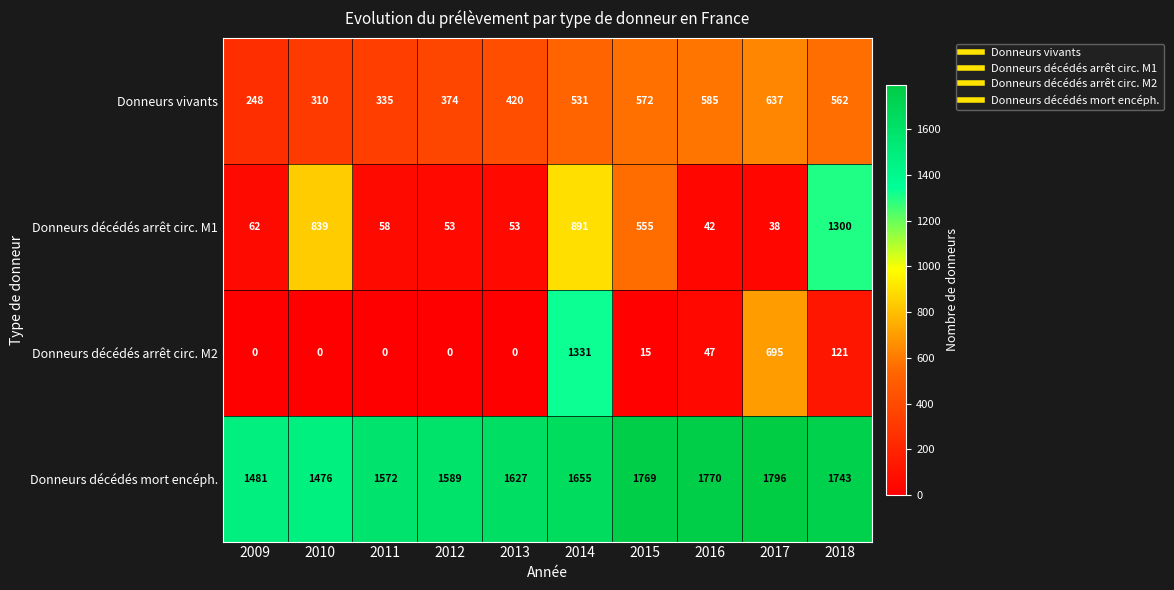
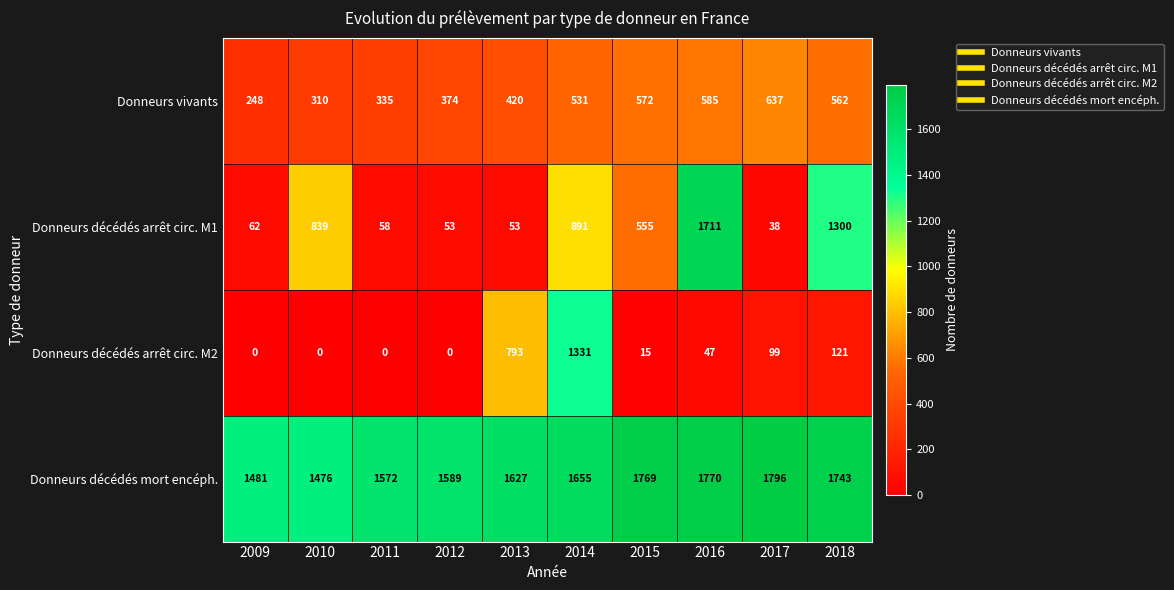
  {
    "Donneurs vivants": {
      "2009": 248,
      "2010": 310,
      "2011": 335,
      "2012": 374,
      "2013": 420,
      "2014": 531,
      "2015": 572,
      "2016": 585,
      "2017": 637,
      "2018": 562
    },
    "Donneurs décédés arrêt circ. M1": {
      "2009": 62,
      "2010": 839,
      "2011": 58,
      "2012": 53,
      "2013": 53,
      "2014": 891,
      "2015": 555,
-     "2016": 42,
+     "2016": 1711,
      "2017": 38,
      "2018": 1300
    },
    "Donneurs décédés arrêt circ. M2": {
      "2009": 0,
      "2010": 0,
      "2011": 0,
      "2012": 0,
-     "2013": 0,
+     "2013": 793,
      "2014": 1331,
      "2015": 15,
      "2016": 47,
-     "2017": 695,
+     "2017": 99,
      "2018": 121
    },
    "Donneurs décédés mort encéph.": {
      "2009": 1481,
      "2010": 1476,
      "2011": 1572,
      "2012": 1589,
      "2013": 1627,
      "2014": 1655,
      "2015": 1769,
      "2016": 1770,
      "2017": 1796,
      "2018": 1743
    }
  }
